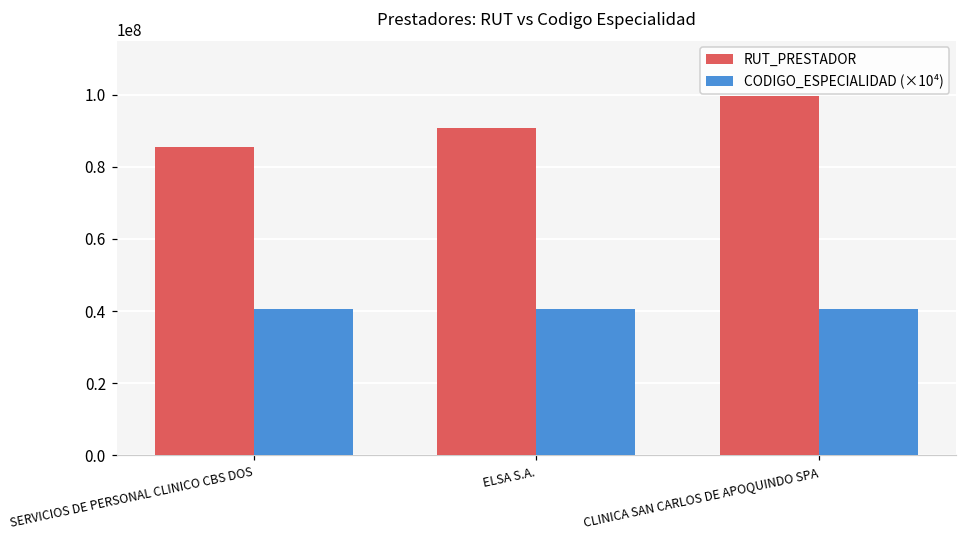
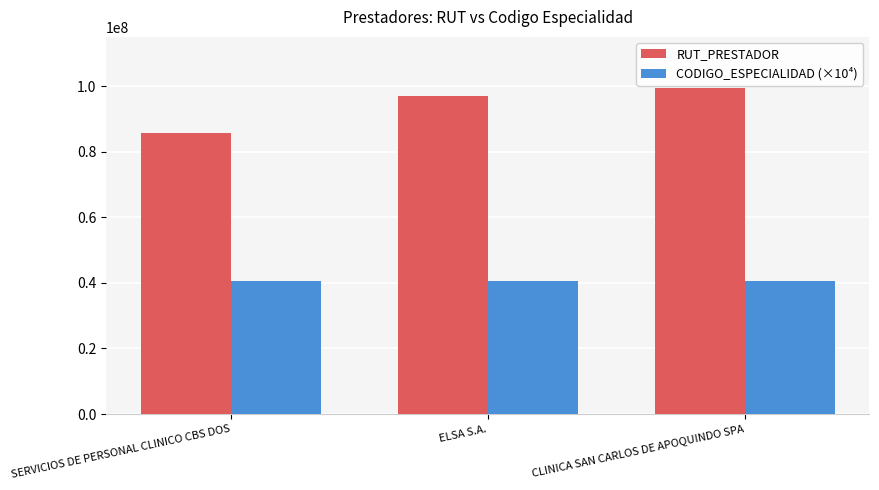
  {
    "RUT_PRESTADOR": {
      "SERVICIOS DE PERSONAL CLINICO CBS DOS": 86000000,
-     "ELSA S.A.": 91000000,
+     "ELSA S.A.": 97000000,
      "CLINICA SAN CARLOS DE APOQUINDO SPA": 100000000
    },
    "CODIGO_ESPECIALIDAD (×10⁴)": {
      "SERVICIOS DE PERSONAL CLINICO CBS DOS": 41000000,
      "ELSA S.A.": 41000000,
      "CLINICA SAN CARLOS DE APOQUINDO SPA": 41000000
    }
  }
